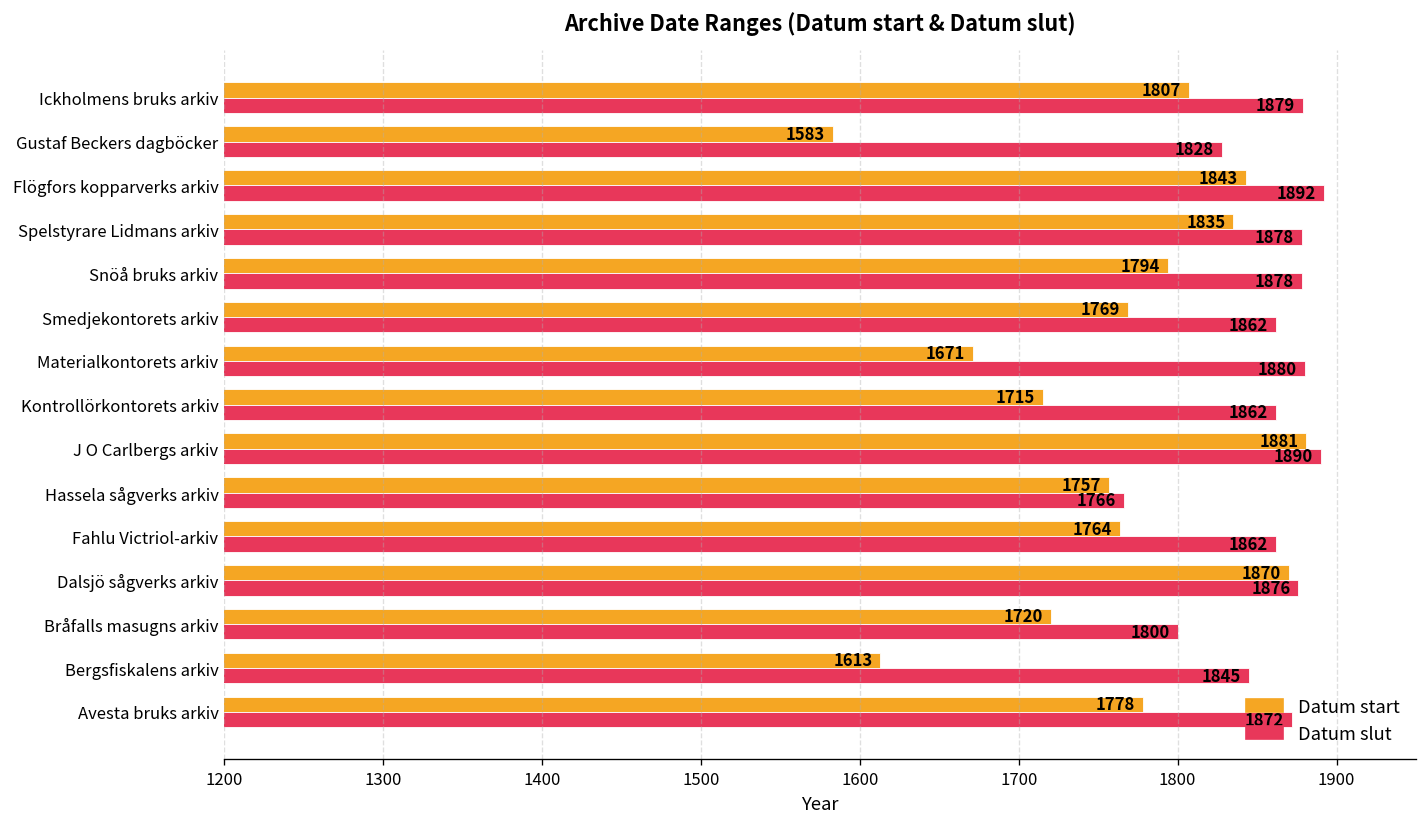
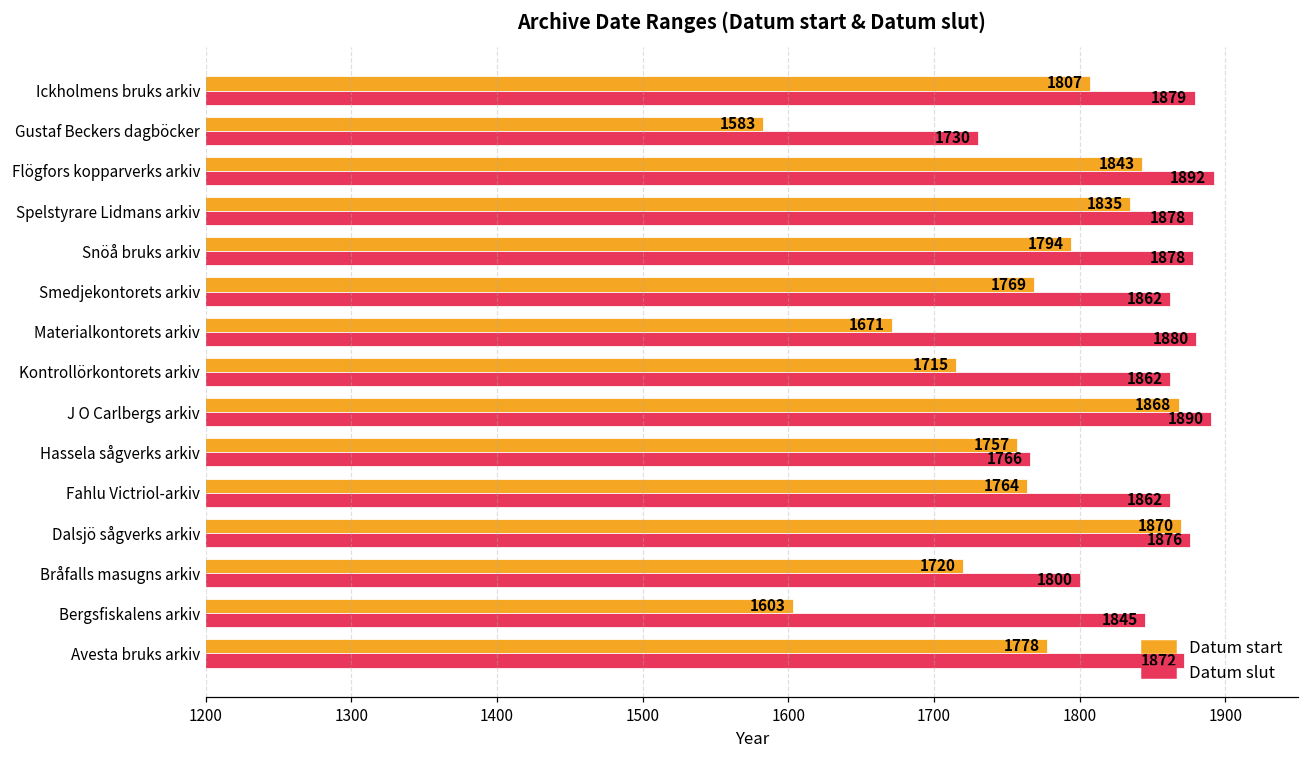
  {
    "Datum start": {
      "Ickholmens bruks arkiv": 1807,
      "Gustaf Beckers dagböcker": 1583,
      "Flögfors kopparverks arkiv": 1843,
      "Spelstyrare Lidmans arkiv": 1835,
      "Snöå bruks arkiv": 1794,
      "Smedjekontorets arkiv": 1769,
      "Materialkontorets arkiv": 1671,
      "Kontrollörkontorets arkiv": 1715,
-     "J O Carlbergs arkiv": 1881,
+     "J O Carlbergs arkiv": 1868,
      "Hassela sågverks arkiv": 1757,
      "Fahlu Victriol-arkiv": 1764,
      "Dalsjö sågverks arkiv": 1870,
      "Bråfalls masugns arkiv": 1720,
-     "Bergsfiskalens arkiv": 1613,
+     "Bergsfiskalens arkiv": 1603,
      "Avesta bruks arkiv": 1778
    },
    "Datum slut": {
      "Ickholmens bruks arkiv": 1879,
-     "Gustaf Beckers dagböcker": 1828,
+     "Gustaf Beckers dagböcker": 1730,
      "Flögfors kopparverks arkiv": 1892,
      "Spelstyrare Lidmans arkiv": 1878,
      "Snöå bruks arkiv": 1878,
      "Smedjekontorets arkiv": 1862,
      "Materialkontorets arkiv": 1880,
      "Kontrollörkontorets arkiv": 1862,
      "J O Carlbergs arkiv": 1890,
      "Hassela sågverks arkiv": 1766,
      "Fahlu Victriol-arkiv": 1862,
      "Dalsjö sågverks arkiv": 1876,
      "Bråfalls masugns arkiv": 1800,
      "Bergsfiskalens arkiv": 1845,
      "Avesta bruks arkiv": 1872
    }
  }
